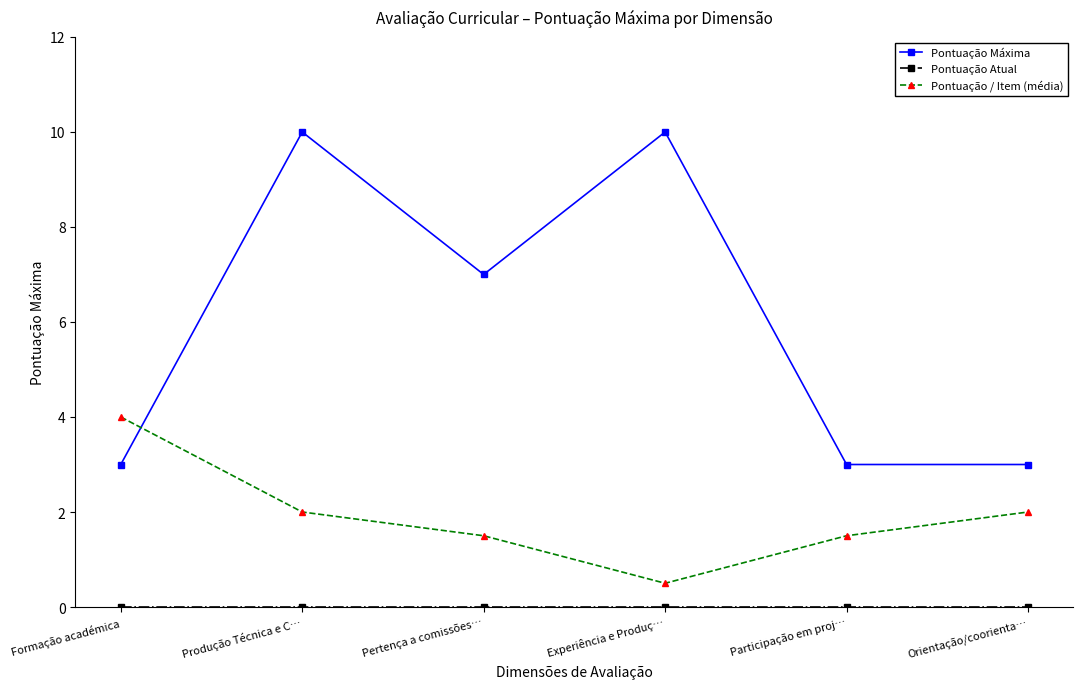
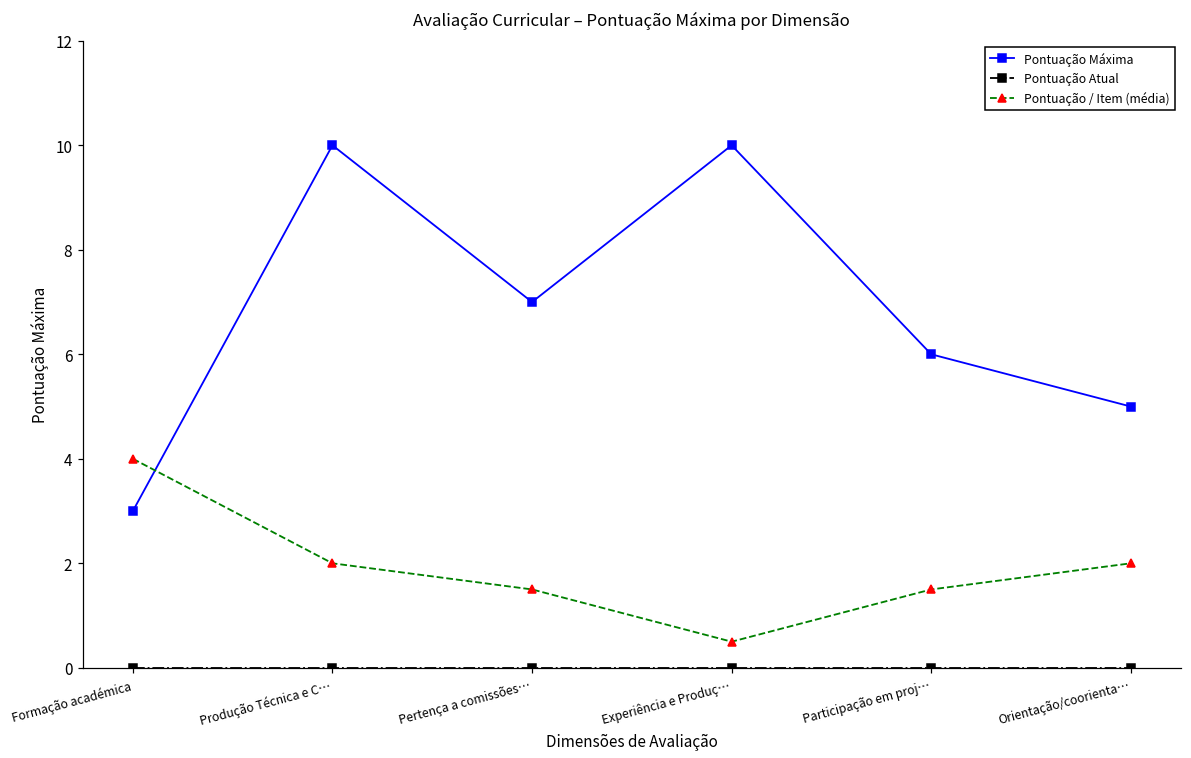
  {
    "Pontuação Máxima": {
      "Formação académica": 3,
      "Produção Técnica e C…": 10,
      "Pertença a comissões…": 7,
      "Experiência e Produç…": 10,
-     "Participação em proj…": 3,
-     "Orientação/coorienta…": 3
+     "Participação em proj…": 6,
+     "Orientação/coorienta…": 5
    },
    "Pontuação Atual": {
      "Formação académica": 0,
      "Produção Técnica e C…": 0,
      "Pertença a comissões…": 0,
      "Experiência e Produç…": 0,
      "Participação em proj…": 0,
      "Orientação/coorienta…": 0
    },
    "Pontuação / Item (média)": {
      "Formação académica": 4,
      "Produção Técnica e C…": 2,
      "Pertença a comissões…": 1.5,
      "Experiência e Produç…": 0.5,
      "Participação em proj…": 1.5,
      "Orientação/coorienta…": 2
    }
  }
